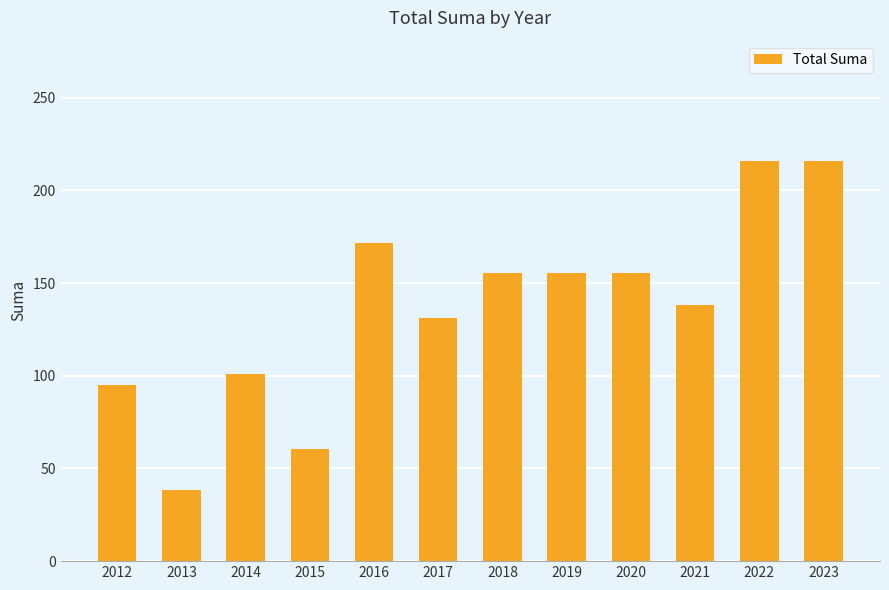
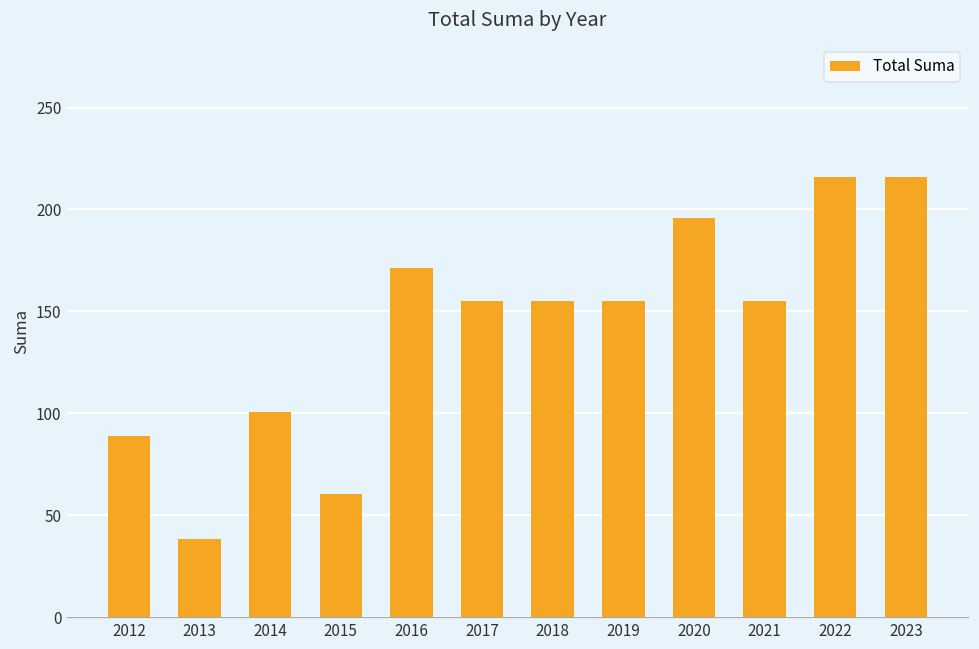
  {
-   "2012": 95,
+   "2012": 89,
    "2013": 39,
    "2014": 101,
    "2015": 60,
    "2016": 171,
-   "2017": 131,
+   "2017": 155,
    "2018": 155,
    "2019": 155,
-   "2020": 155,
-   "2021": 138,
+   "2020": 196,
+   "2021": 155,
    "2022": 216,
    "2023": 216
  }
